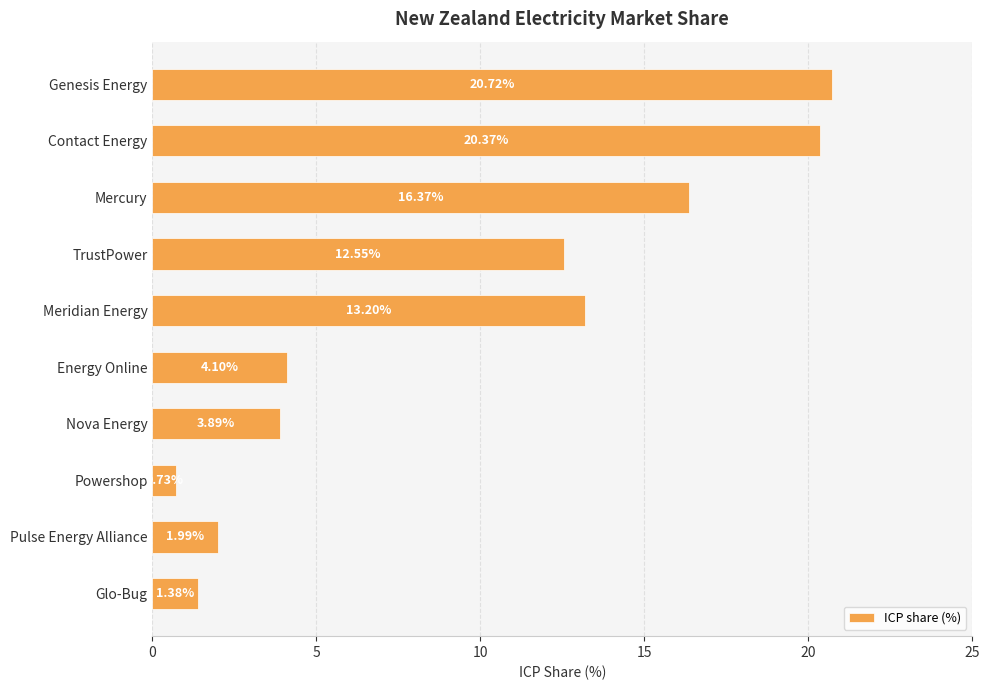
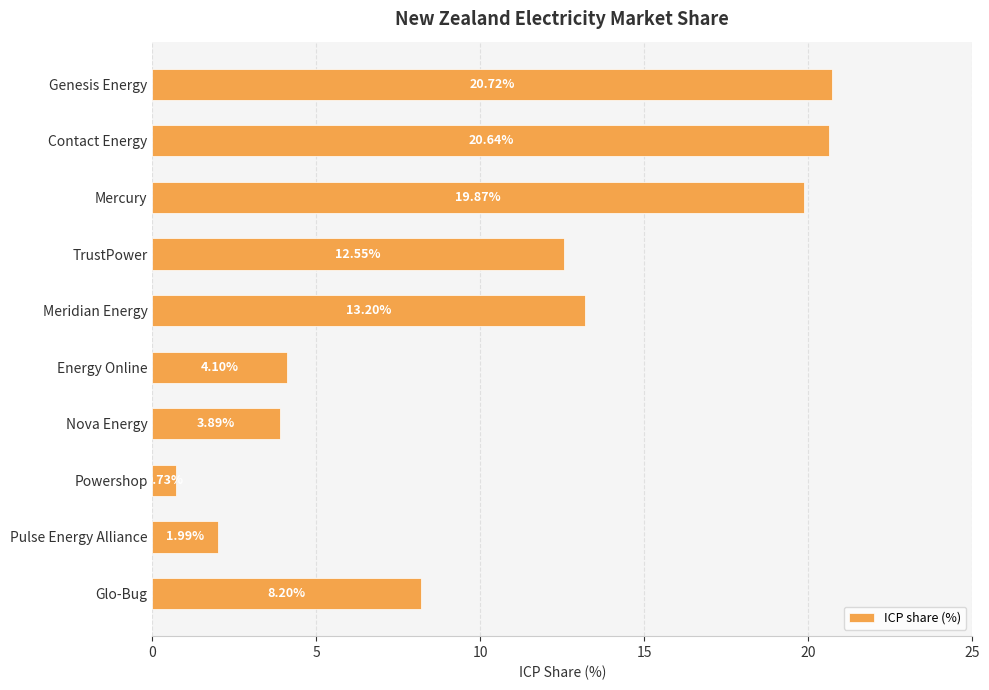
  {
    "Genesis Energy": "20.72%",
-   "Contact Energy": "20.37%",
-   "Mercury": "16.37%",
+   "Contact Energy": "20.64%",
+   "Mercury": "19.87%",
    "TrustPower": "12.55%",
    "Meridian Energy": "13.20%",
    "Energy Online": "4.10%",
    "Nova Energy": "3.89%",
    "Powershop": "0.73%",
    "Pulse Energy Alliance": "1.99%",
-   "Glo-Bug": "1.38%"
+   "Glo-Bug": "8.20%"
  }
